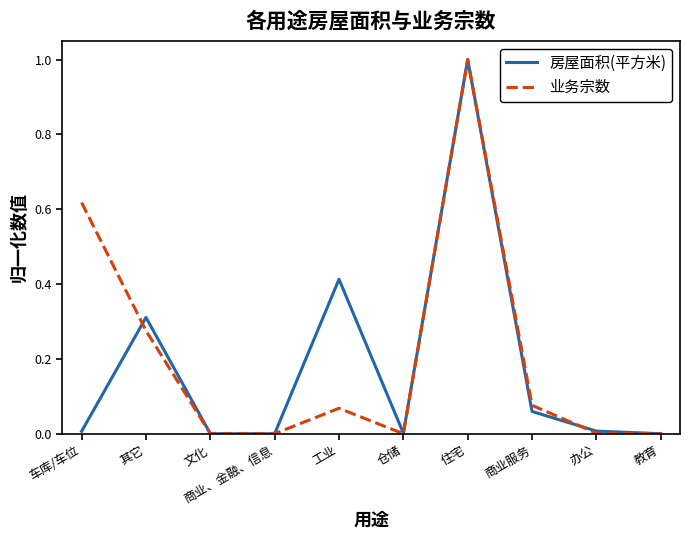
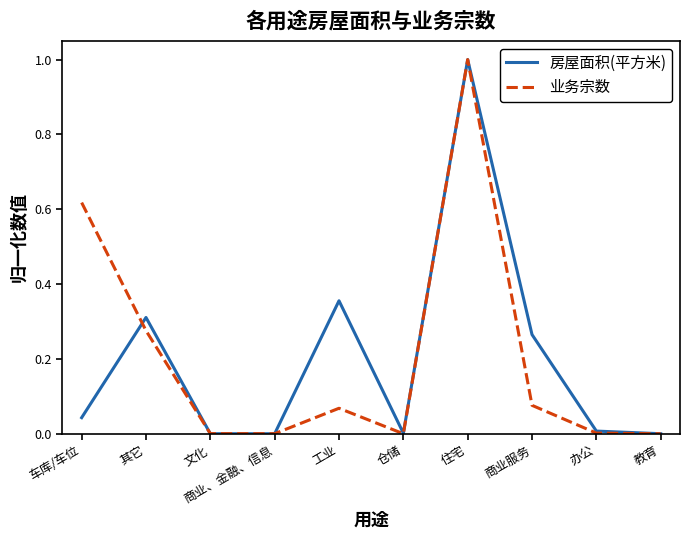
  {
    "房屋面积(平方米)": {
-     "车库/车位": 0.01,
+     "车库/车位": 0.04,
      "其它": 0.31,
-     "工业": 0.41,
-     "商业服务": 0.06
+     "工业": 0.36,
+     "商业服务": 0.27
    },
    "业务宗数": {
      "车库/车位": 0.62,
      "其它": 0.28,
      "工业": 0.07,
      "商业服务": 0.08
    }
  }
